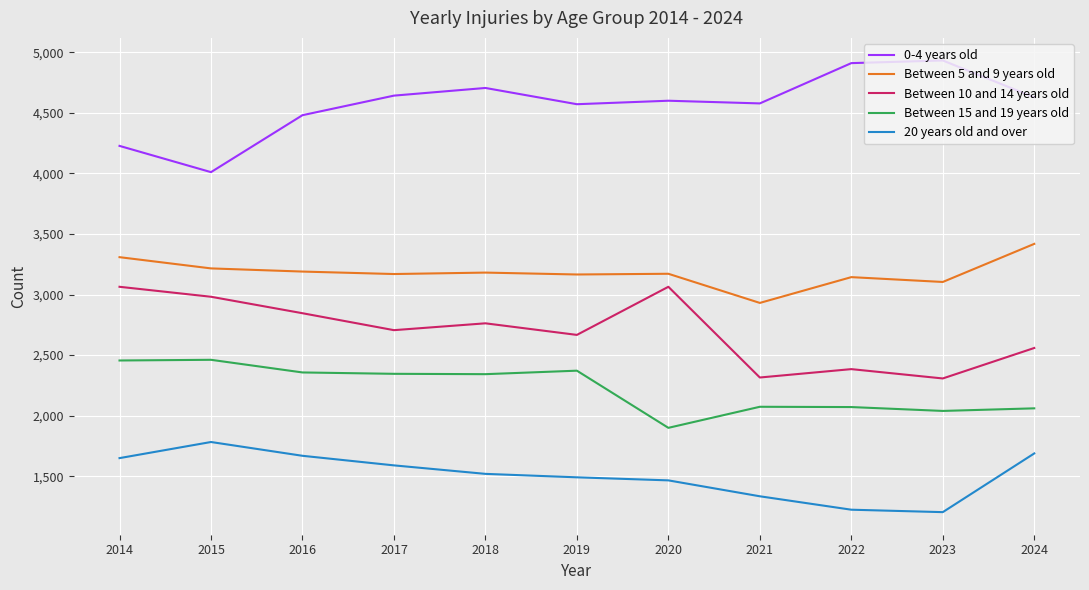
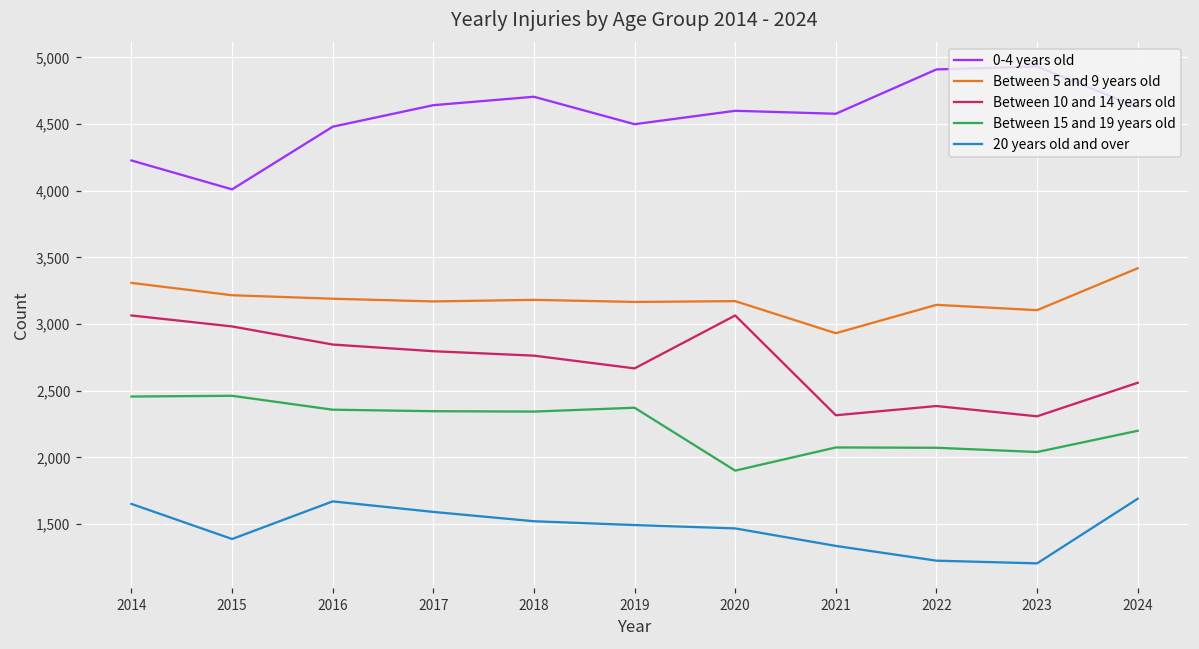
  {
    "0-4 years old": {
      "2014": "4,230",
      "2015": "4,010",
      "2016": "4,480",
      "2017": "4,640",
      "2018": "4,700",
-     "2019": "4,570",
+     "2019": "4,500",
      "2020": "4,600",
      "2021": "4,580",
      "2022": "4,910"
    },
    "Between 5 and 9 years old": {
      "2014": "3,310",
      "2015": "3,220",
      "2016": "3,190",
      "2017": "3,170",
      "2018": "3,180",
      "2019": "3,170",
      "2020": "3,170",
      "2021": "2,930",
      "2022": "3,140",
      "2023": "3,100",
      "2024": "3,420"
    },
    "Between 10 and 14 years old": {
      "2014": "3,060",
      "2015": "2,980",
      "2016": "2,850",
-     "2017": "2,710",
+     "2017": "2,800",
      "2018": "2,760",
      "2019": "2,670",
      "2020": "3,060",
      "2021": "2,320",
      "2022": "2,380",
      "2023": "2,310",
      "2024": "2,560"
    },
    "Between 15 and 19 years old": {
      "2014": "2,460",
      "2015": "2,460",
      "2016": "2,360",
      "2017": "2,350",
      "2018": "2,340",
      "2019": "2,370",
      "2020": "1,900",
      "2021": "2,070",
      "2022": "2,070",
      "2023": "2,040",
-     "2024": "2,060"
+     "2024": "2,200"
    },
    "20 years old and over": {
      "2014": "1,650",
-     "2015": "1,780",
+     "2015": "1,390",
      "2016": "1,670",
      "2017": "1,590",
      "2018": "1,520",
      "2019": "1,490",
      "2020": "1,470",
      "2021": "1,340",
      "2022": "1,220",
      "2023": "1,200",
      "2024": "1,690"
    }
  }
